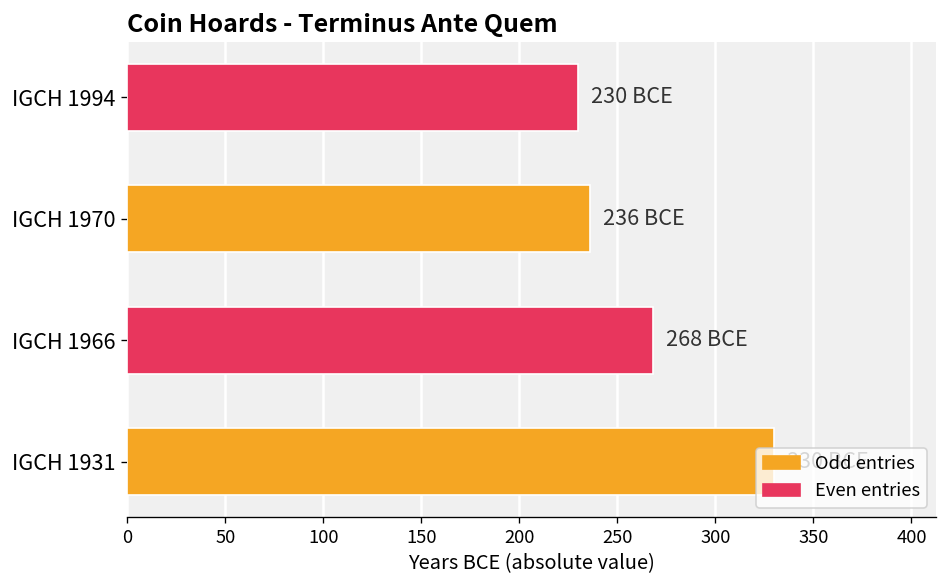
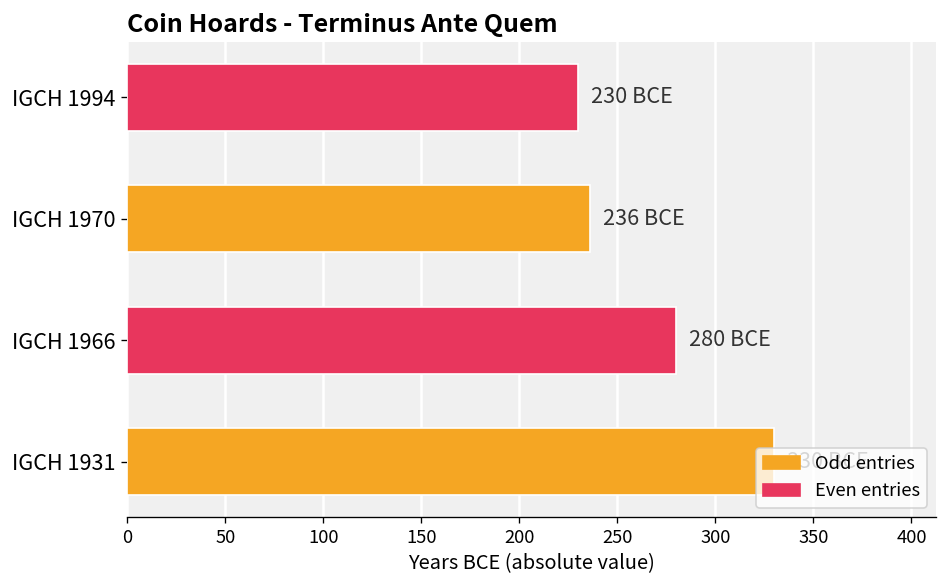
  {
    "IGCH 1994": 230,
    "IGCH 1970": 236,
-   "IGCH 1966": 268
+   "IGCH 1966": 280
  }
